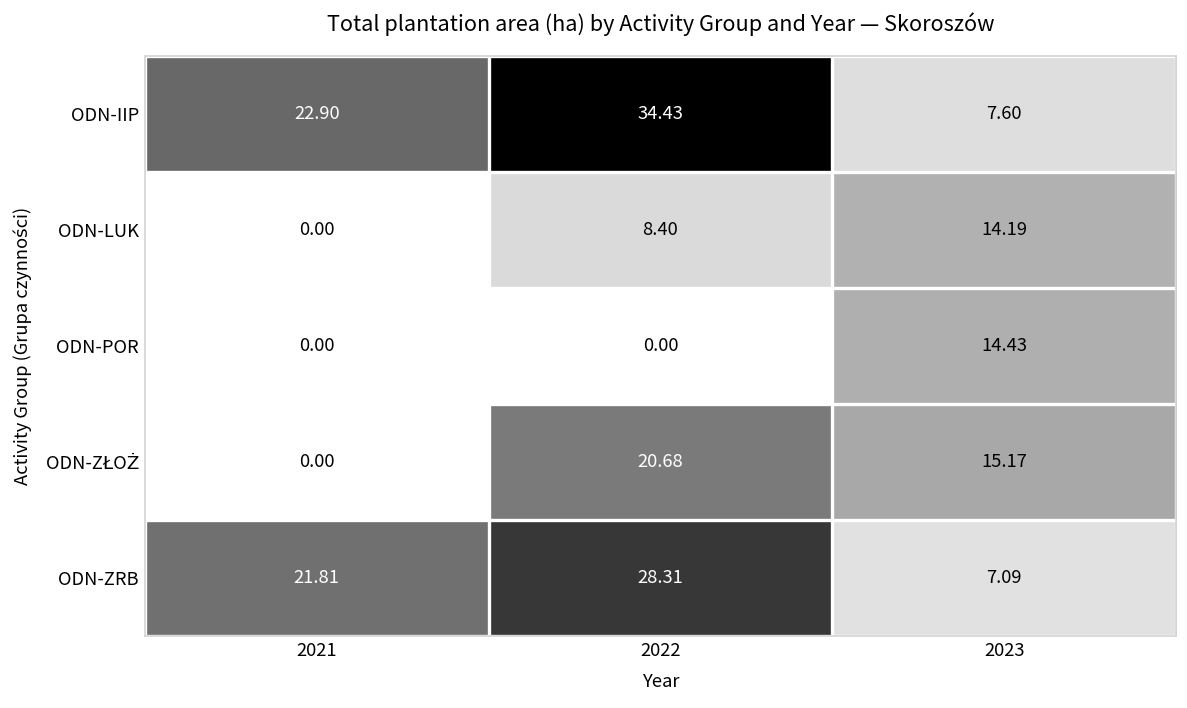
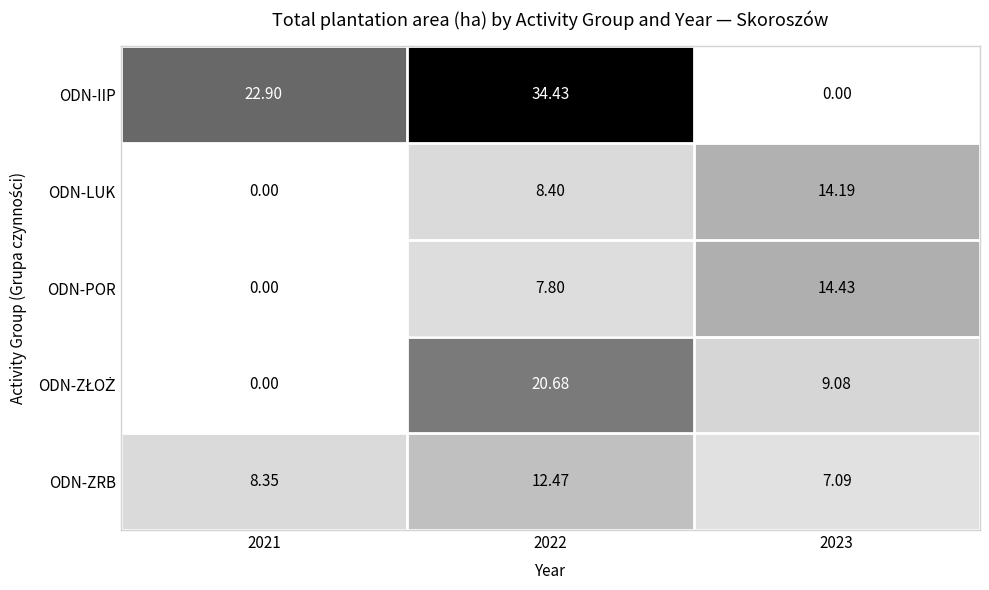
  {
    "ODN-IIP": {
      "2021": 22.90,
      "2022": 34.43,
-     "2023": 7.60
+     "2023": 0.00
    },
    "ODN-LUK": {
      "2021": 0.00,
      "2022": 8.40,
      "2023": 14.19
    },
    "ODN-POR": {
      "2021": 0.00,
-     "2022": 0.00,
+     "2022": 7.80,
      "2023": 14.43
    },
    "ODN-ZŁOŻ": {
      "2021": 0.00,
      "2022": 20.68,
-     "2023": 15.17
+     "2023": 9.08
    },
    "ODN-ZRB": {
-     "2021": 21.81,
-     "2022": 28.31,
+     "2021": 8.35,
+     "2022": 12.47,
      "2023": 7.09
    }
  }
